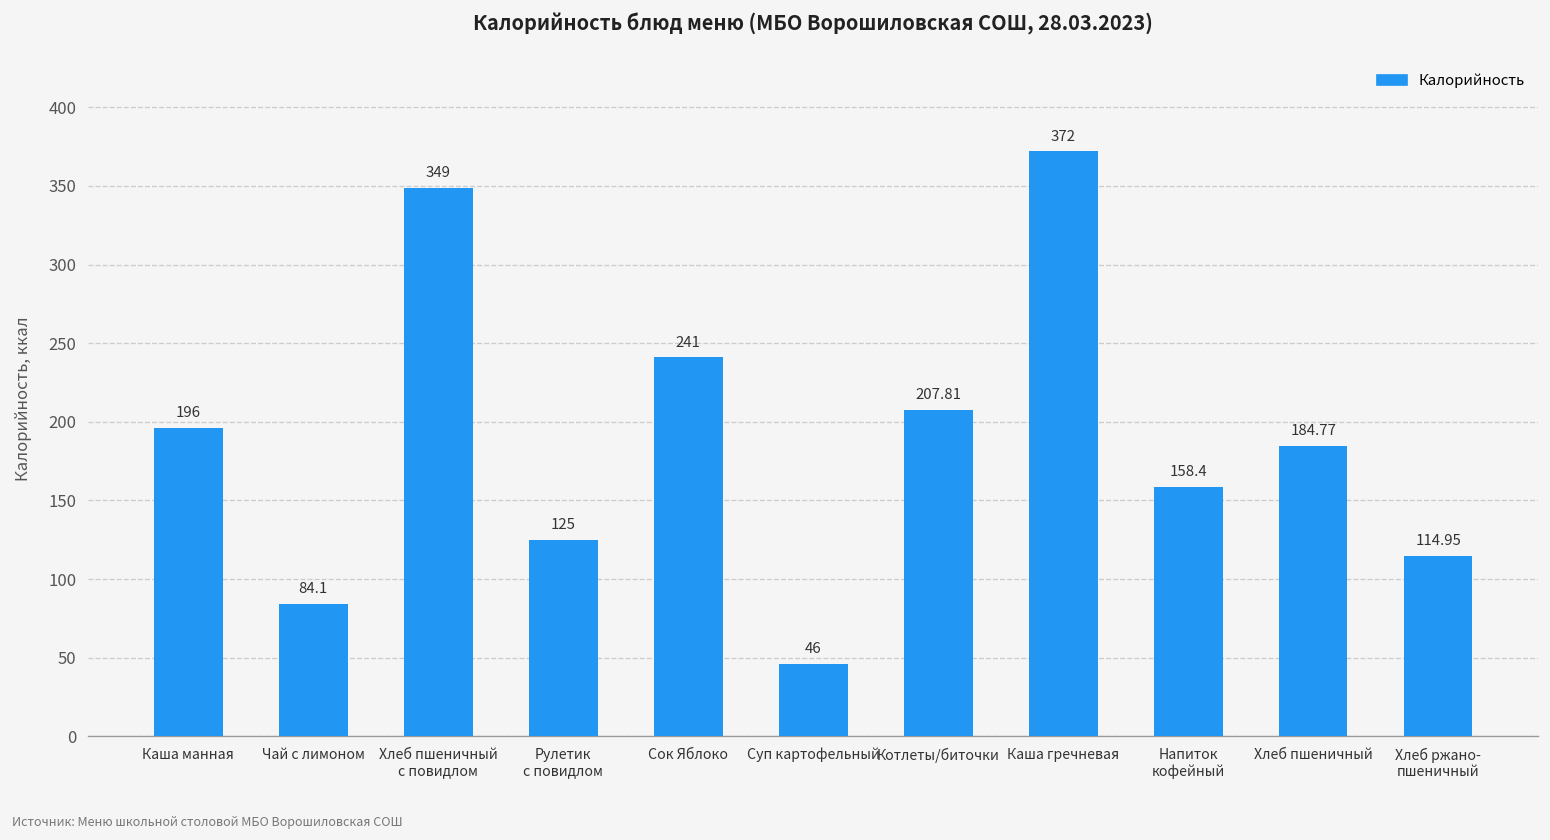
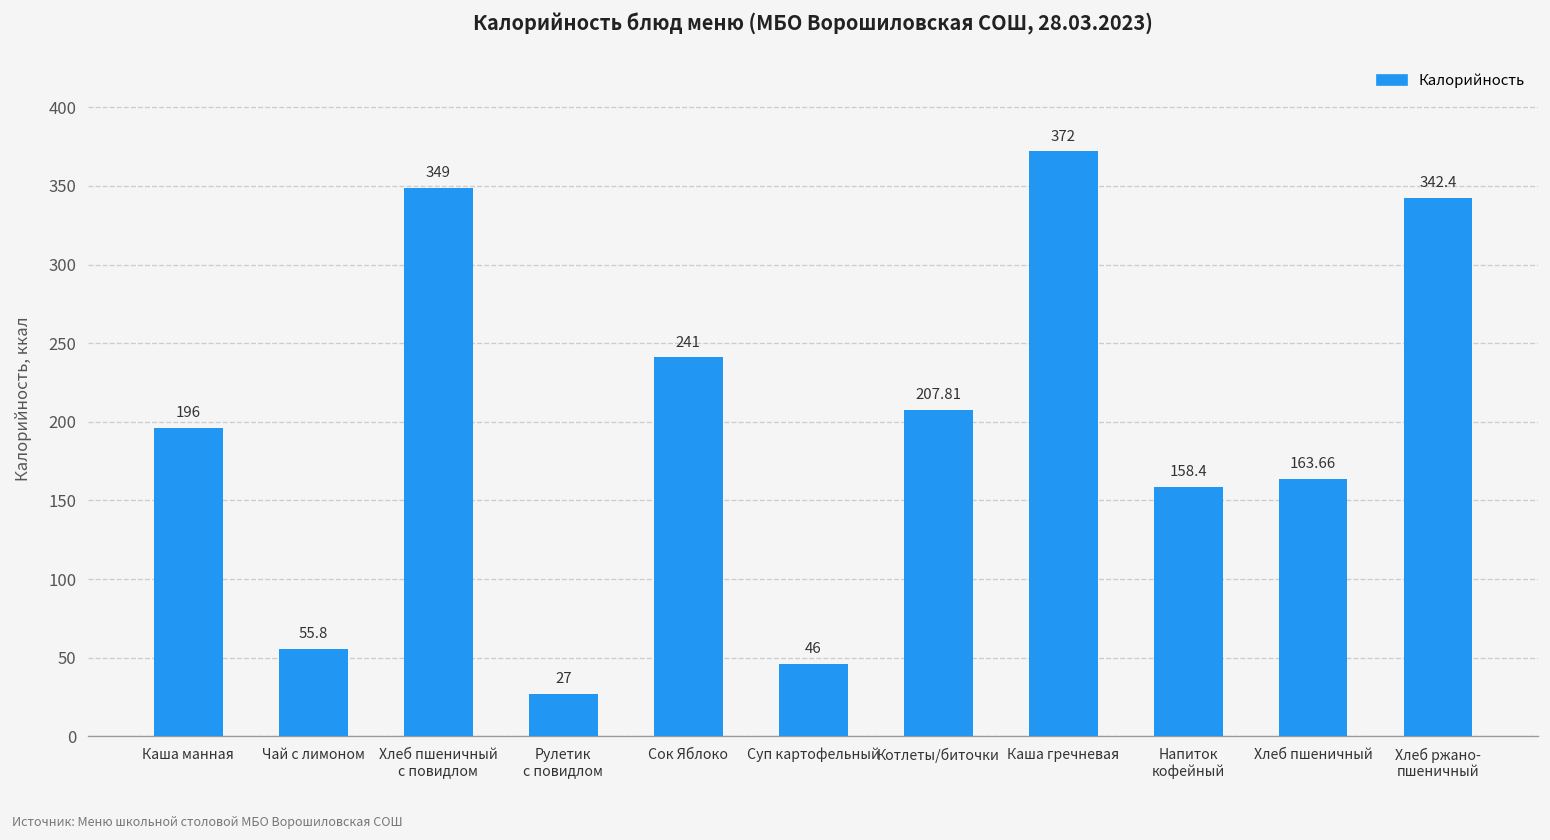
  {
    "Каша манная": 196,
-   "Чай с лимоном": 84.1,
+   "Чай с лимоном": 55.8,
    "Хлеб пшеничный с повидлом": 349,
-   "Рулетик с повидлом": 125,
+   "Рулетик с повидлом": 27,
    "Сок Яблоко": 241,
    "Суп картофельный": 46,
    "Котлеты/биточки": 207.81,
    "Каша гречневая": 372,
    "Напиток кофейный": 158.4,
-   "Хлеб пшеничный": 184.77,
-   "Хлеб ржано- пшеничный": 114.95
+   "Хлеб пшеничный": 163.66,
+   "Хлеб ржано- пшеничный": 342.4
  }
